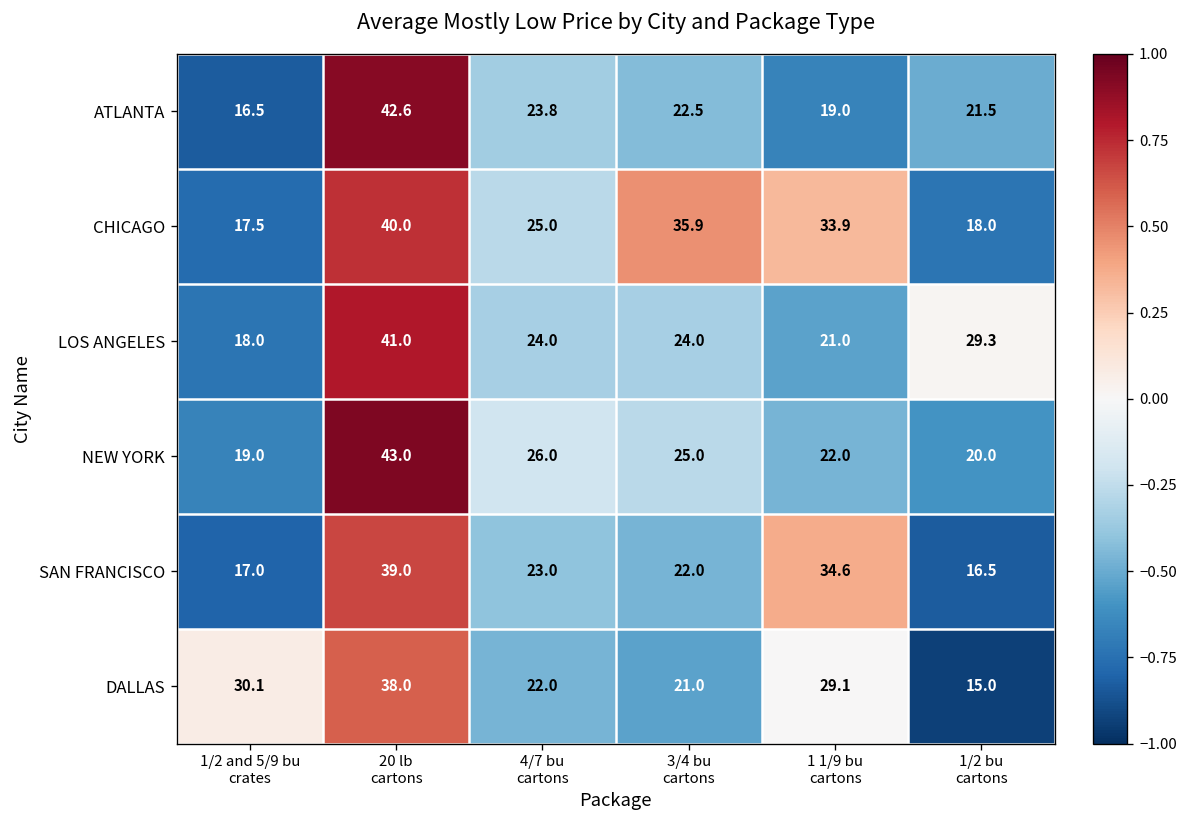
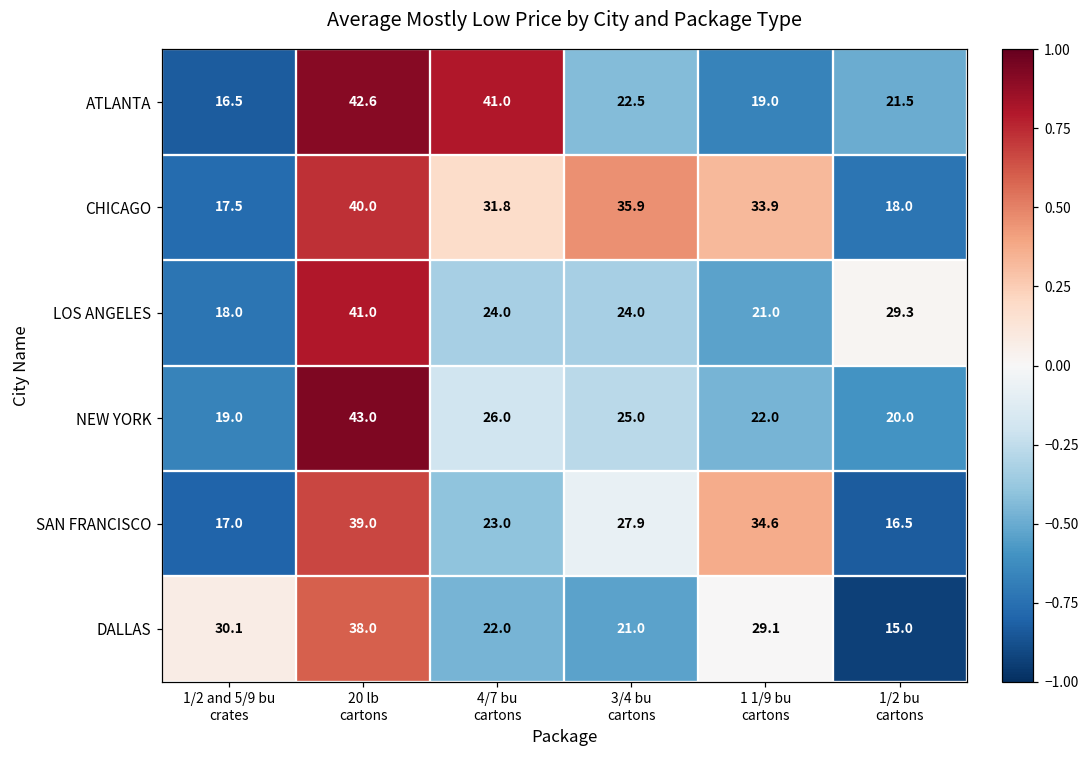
  {
    "ATLANTA": {
      "1/2 and 5/9 bu crates": 16.5,
      "20 lb cartons": 42.6,
-     "4/7 bu cartons": 23.8,
+     "4/7 bu cartons": 41.0,
      "3/4 bu cartons": 22.5,
      "1 1/9 bu cartons": 19.0,
      "1/2 bu cartons": 21.5
    },
    "CHICAGO": {
      "1/2 and 5/9 bu crates": 17.5,
      "20 lb cartons": 40.0,
-     "4/7 bu cartons": 25.0,
+     "4/7 bu cartons": 31.8,
      "3/4 bu cartons": 35.9,
      "1 1/9 bu cartons": 33.9,
      "1/2 bu cartons": 18.0
    },
    "LOS ANGELES": {
      "1/2 and 5/9 bu crates": 18.0,
      "20 lb cartons": 41.0,
      "4/7 bu cartons": 24.0,
      "3/4 bu cartons": 24.0,
      "1 1/9 bu cartons": 21.0,
      "1/2 bu cartons": 29.3
    },
    "NEW YORK": {
      "1/2 and 5/9 bu crates": 19.0,
      "20 lb cartons": 43.0,
      "4/7 bu cartons": 26.0,
      "3/4 bu cartons": 25.0,
      "1 1/9 bu cartons": 22.0,
      "1/2 bu cartons": 20.0
    },
    "SAN FRANCISCO": {
      "1/2 and 5/9 bu crates": 17.0,
      "20 lb cartons": 39.0,
      "4/7 bu cartons": 23.0,
-     "3/4 bu cartons": 22.0,
+     "3/4 bu cartons": 27.9,
      "1 1/9 bu cartons": 34.6,
      "1/2 bu cartons": 16.5
    },
    "DALLAS": {
      "1/2 and 5/9 bu crates": 30.1,
      "20 lb cartons": 38.0,
      "4/7 bu cartons": 22.0,
      "3/4 bu cartons": 21.0,
      "1 1/9 bu cartons": 29.1,
      "1/2 bu cartons": 15.0
    }
  }
